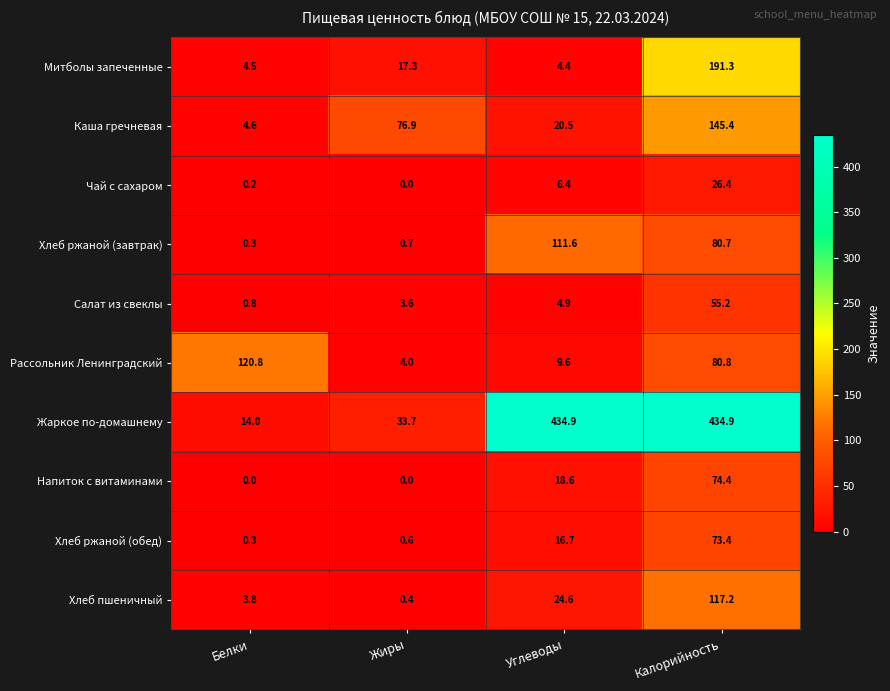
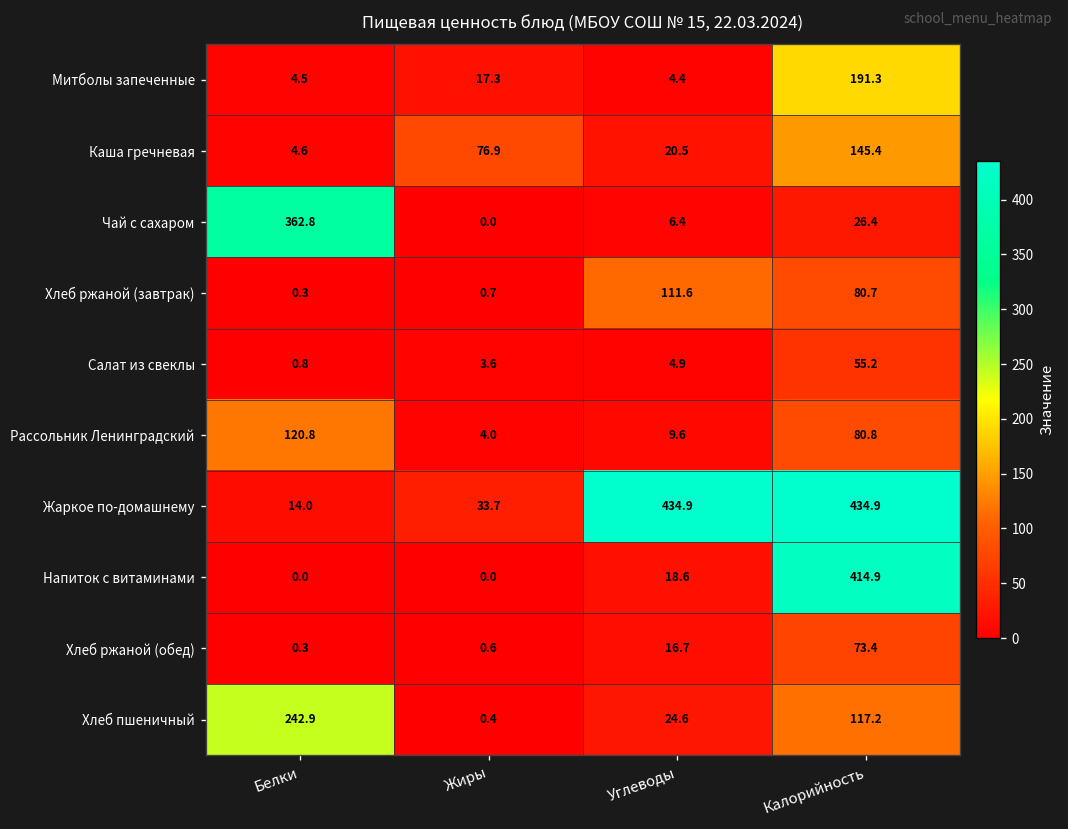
  {
    "Митболы запеченные": {
      "Белки": 4.5,
      "Жиры": 17.3,
      "Углеводы": 4.4,
      "Калорийность": 191.3
    },
    "Каша гречневая": {
      "Белки": 4.6,
      "Жиры": 76.9,
      "Углеводы": 20.5,
      "Калорийность": 145.4
    },
    "Чай с сахаром": {
-     "Белки": 0.2,
+     "Белки": 362.8,
      "Жиры": 0.0,
      "Углеводы": 6.4,
      "Калорийность": 26.4
    },
    "Хлеб ржаной (завтрак)": {
      "Белки": 0.3,
      "Жиры": 0.7,
      "Углеводы": 111.6,
      "Калорийность": 80.7
    },
    "Салат из свеклы": {
      "Белки": 0.8,
      "Жиры": 3.6,
      "Углеводы": 4.9,
      "Калорийность": 55.2
    },
    "Рассольник Ленинградский": {
      "Белки": 120.8,
      "Жиры": 4.0,
      "Углеводы": 9.6,
      "Калорийность": 80.8
    },
    "Жаркое по-домашнему": {
      "Белки": 14.0,
      "Жиры": 33.7,
      "Углеводы": 434.9,
      "Калорийность": 434.9
    },
    "Напиток с витаминами": {
      "Белки": 0.0,
      "Жиры": 0.0,
      "Углеводы": 18.6,
-     "Калорийность": 74.4
+     "Калорийность": 414.9
    },
    "Хлеб ржаной (обед)": {
      "Белки": 0.3,
      "Жиры": 0.6,
      "Углеводы": 16.7,
      "Калорийность": 73.4
    },
    "Хлеб пшеничный": {
-     "Белки": 3.8,
+     "Белки": 242.9,
      "Жиры": 0.4,
      "Углеводы": 24.6,
      "Калорийность": 117.2
    }
  }
